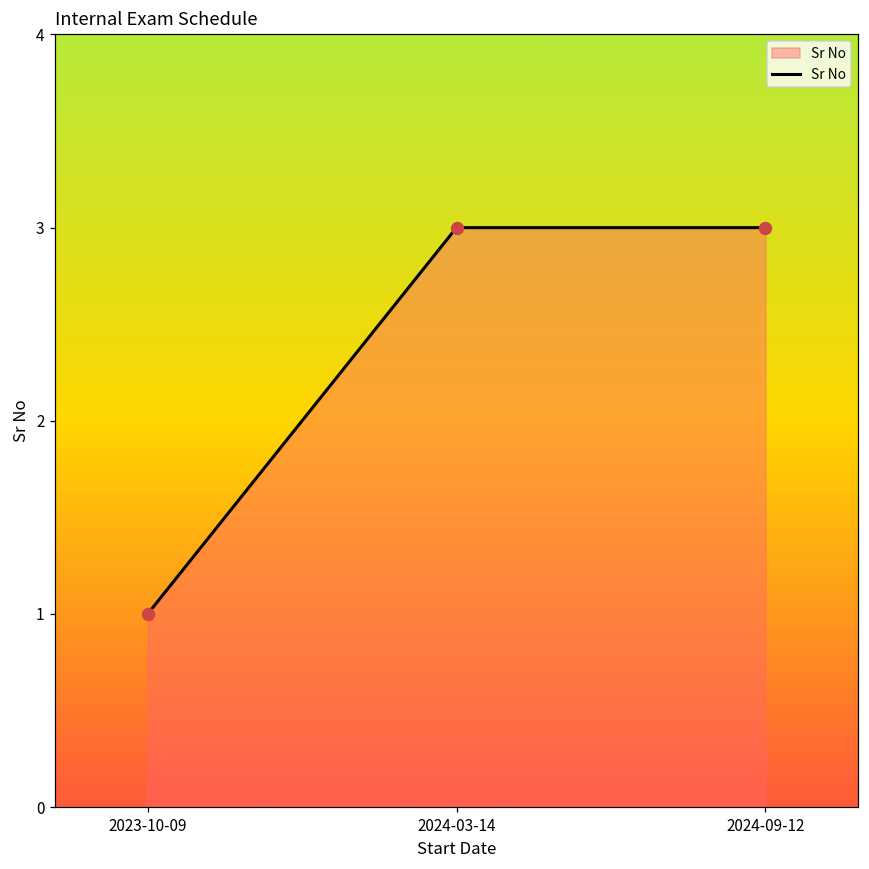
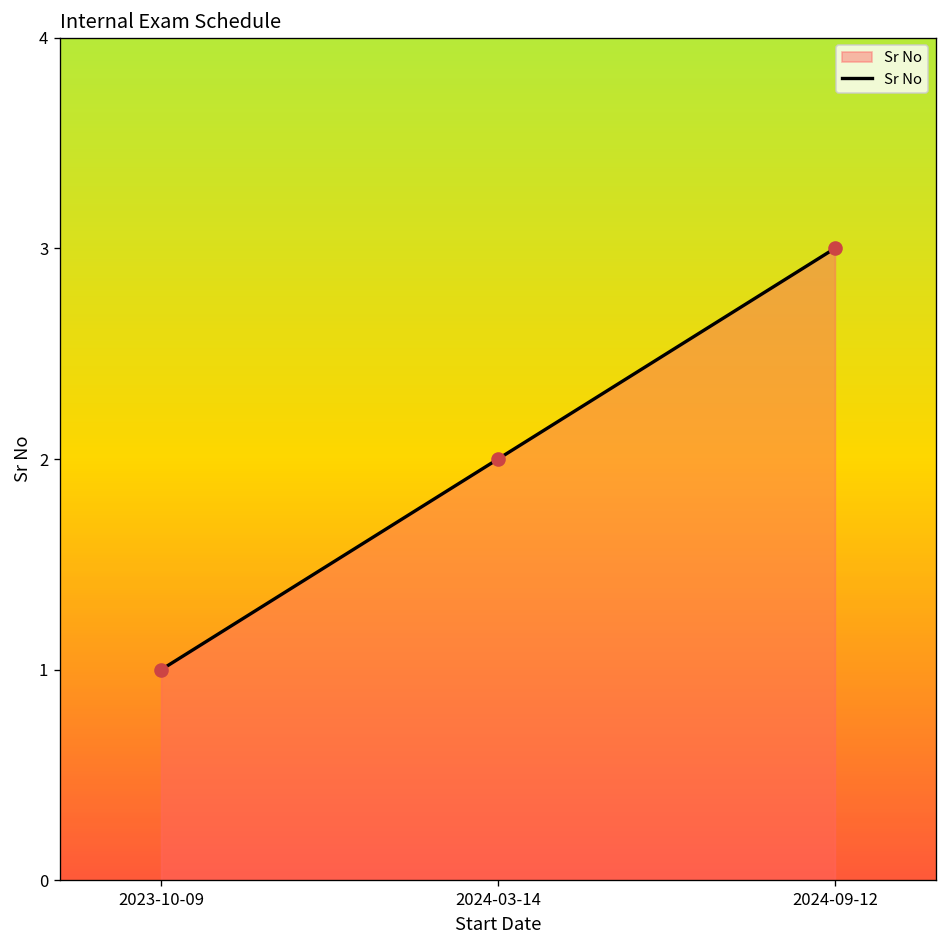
  {
    "2023-10-09": 1,
-   "2024-03-14": 3,
+   "2024-03-14": 2,
    "2024-09-12": 3
  }
